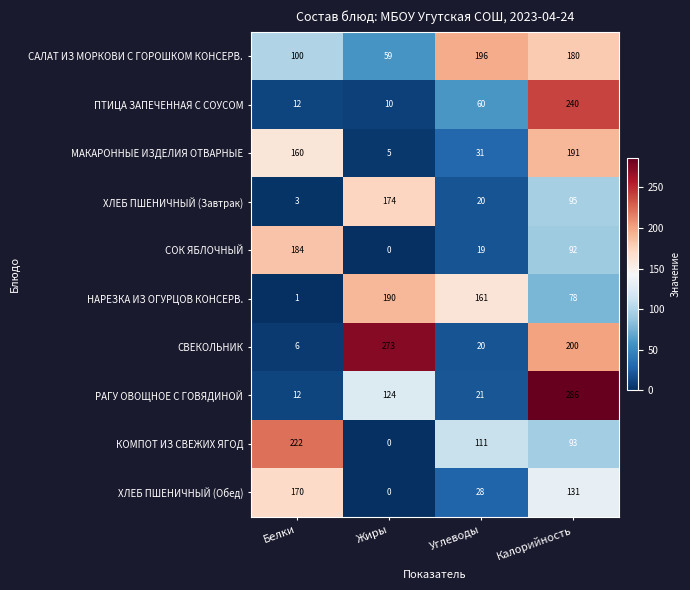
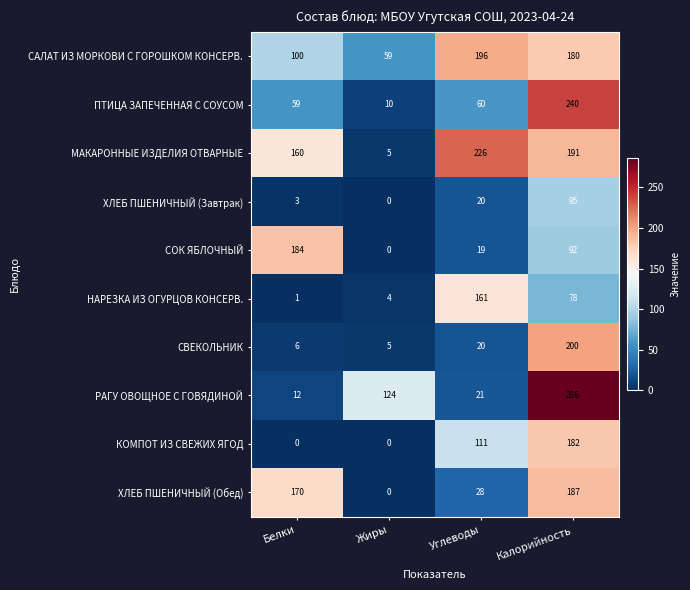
  {
    "САЛАТ ИЗ МОРКОВИ С ГОРОШКОМ КОНСЕРВ.": {
      "Белки": 100,
      "Жиры": 59,
      "Углеводы": 196,
      "Калорийность": 180
    },
    "ПТИЦА ЗАПЕЧЕННАЯ С СОУСОМ": {
-     "Белки": 12,
+     "Белки": 59,
      "Жиры": 10,
      "Углеводы": 60,
      "Калорийность": 240
    },
    "МАКАРОННЫЕ ИЗДЕЛИЯ ОТВАРНЫЕ": {
      "Белки": 160,
      "Жиры": 5,
-     "Углеводы": 31,
+     "Углеводы": 226,
      "Калорийность": 191
    },
    "ХЛЕБ ПШЕНИЧНЫЙ (Завтрак)": {
      "Белки": 3,
-     "Жиры": 174,
+     "Жиры": 0,
      "Углеводы": 20,
      "Калорийность": 95
    },
    "СОК ЯБЛОЧНЫЙ": {
      "Белки": 184,
      "Жиры": 0,
      "Углеводы": 19,
      "Калорийность": 92
    },
    "НАРЕЗКА ИЗ ОГУРЦОВ КОНСЕРВ.": {
      "Белки": 1,
-     "Жиры": 190,
+     "Жиры": 4,
      "Углеводы": 161,
      "Калорийность": 78
    },
    "СВЕКОЛЬНИК": {
      "Белки": 6,
-     "Жиры": 273,
+     "Жиры": 5,
      "Углеводы": 20,
      "Калорийность": 200
    },
    "РАГУ ОВОЩНОЕ С ГОВЯДИНОЙ": {
      "Белки": 12,
      "Жиры": 124,
      "Углеводы": 21,
      "Калорийность": 286
    },
    "КОМПОТ ИЗ СВЕЖИХ ЯГОД": {
-     "Белки": 222,
+     "Белки": 0,
      "Жиры": 0,
      "Углеводы": 111,
-     "Калорийность": 93
+     "Калорийность": 182
    },
    "ХЛЕБ ПШЕНИЧНЫЙ (Обед)": {
      "Белки": 170,
      "Жиры": 0,
      "Углеводы": 28,
-     "Калорийность": 131
+     "Калорийность": 187
    }
  }
